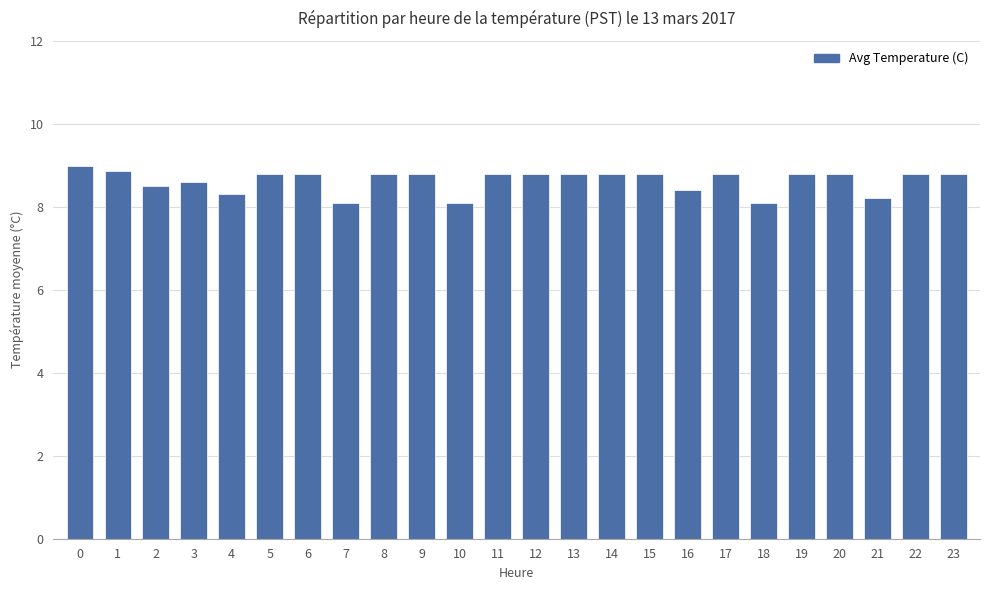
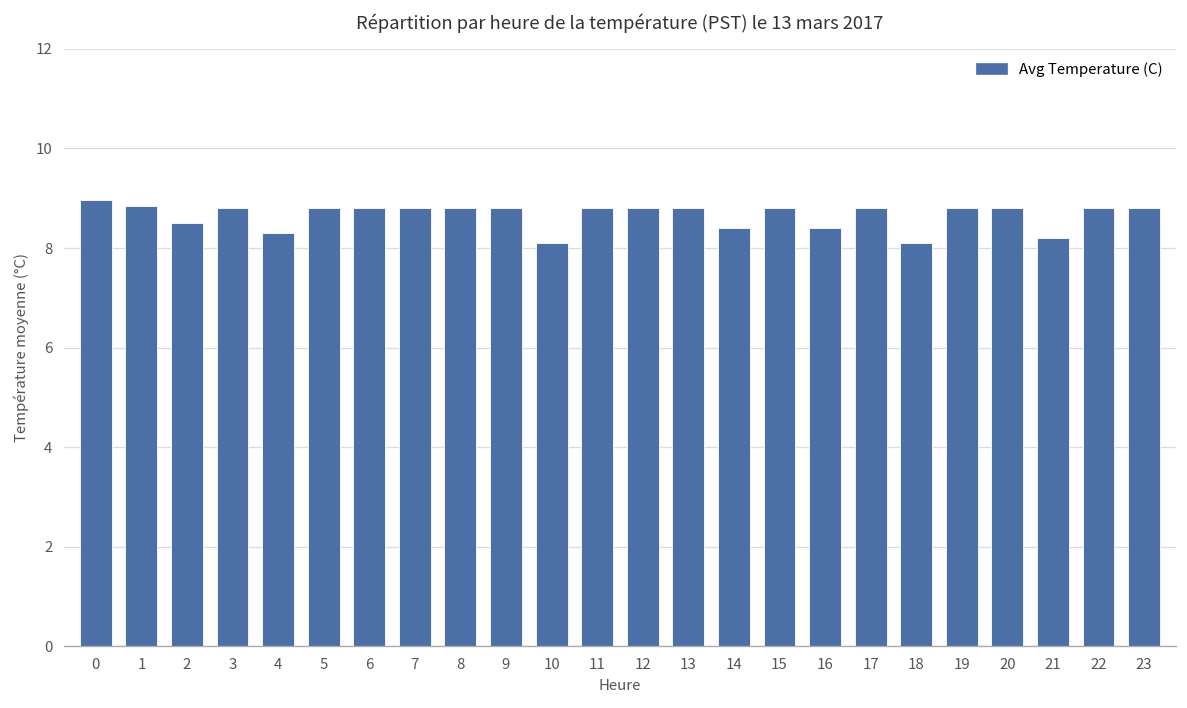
  {
    "0": 9.0,
    "1": 8.9,
    "2": 8.5,
-   "3": 8.6,
+   "3": 8.8,
    "4": 8.3,
    "5": 8.8,
    "6": 8.8,
-   "7": 8.1,
+   "7": 8.8,
    "8": 8.8,
    "9": 8.8,
    "10": 8.1,
    "11": 8.8,
    "12": 8.8,
    "13": 8.8,
-   "14": 8.8,
+   "14": 8.4,
    "15": 8.8,
    "16": 8.4,
    "17": 8.8,
    "18": 8.1,
    "19": 8.8,
    "20": 8.8,
    "21": 8.2,
    "22": 8.8,
    "23": 8.8
  }
